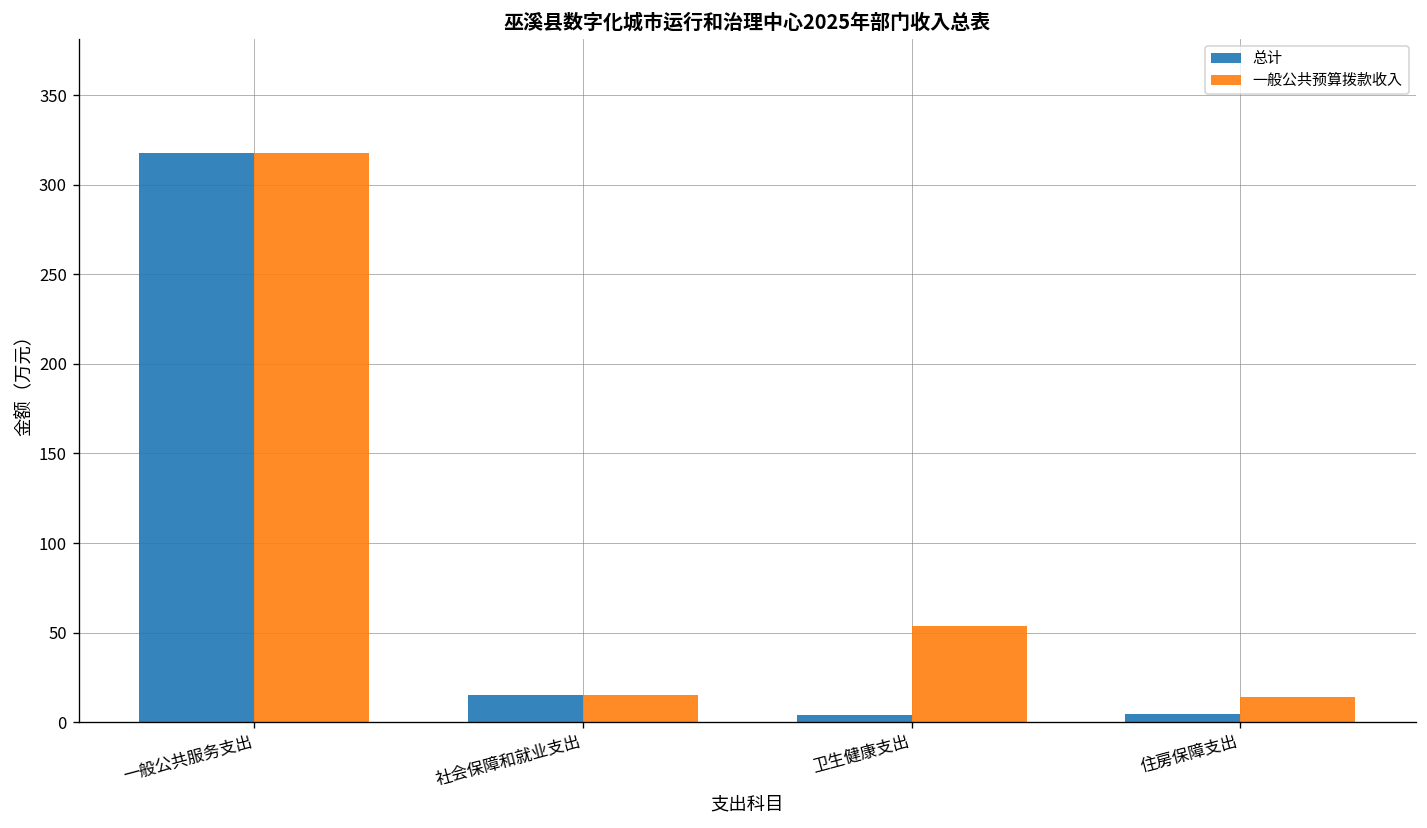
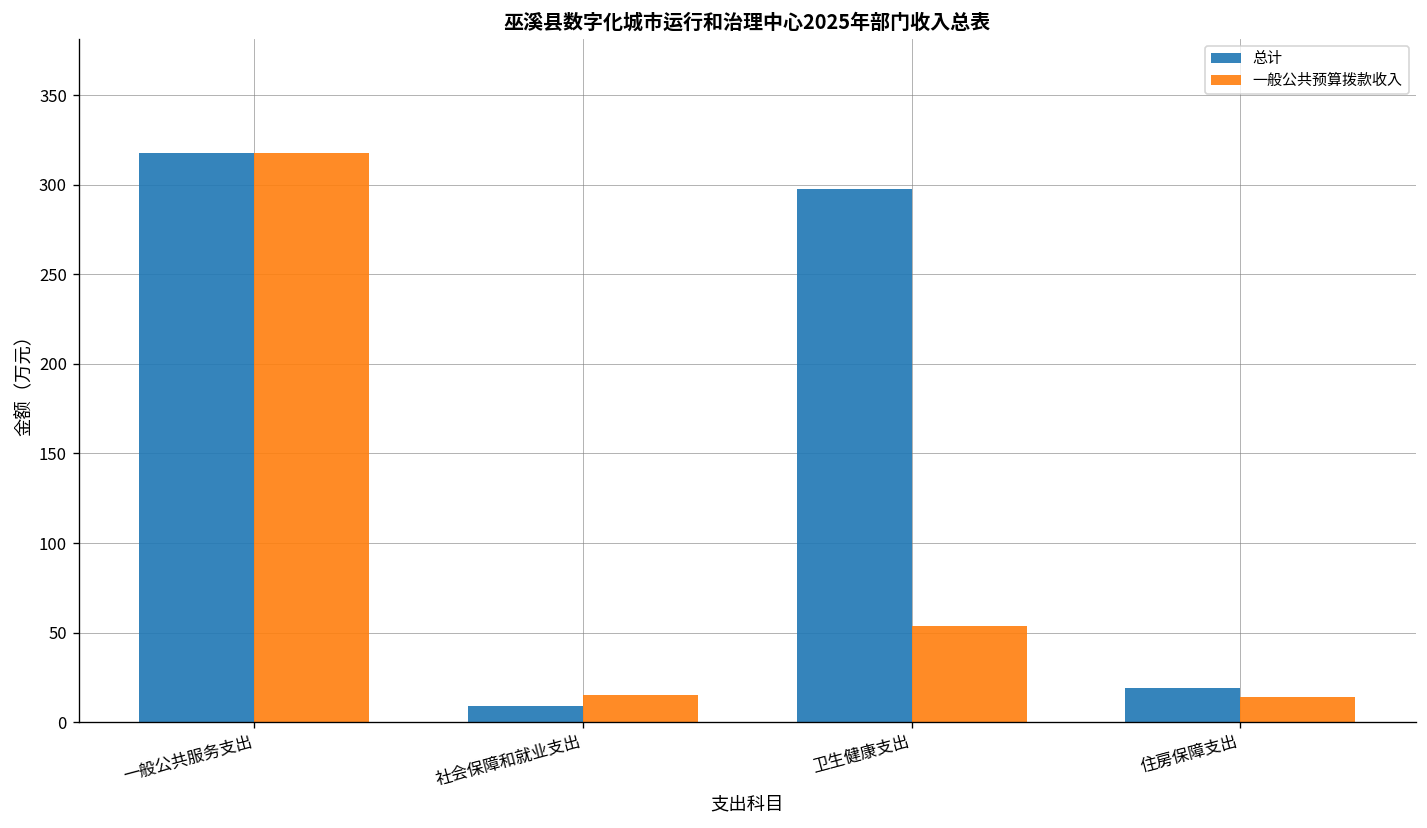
  {
    "总计": {
      "一般公共服务支出": 318,
-     "社会保障和就业支出": 15,
-     "卫生健康支出": 4,
-     "住房保障支出": 5
+     "社会保障和就业支出": 9,
+     "卫生健康支出": 298,
+     "住房保障支出": 19
    },
    "一般公共预算拨款收入": {
      "一般公共服务支出": 318,
      "社会保障和就业支出": 15,
      "卫生健康支出": 54,
      "住房保障支出": 14
    }
  }
